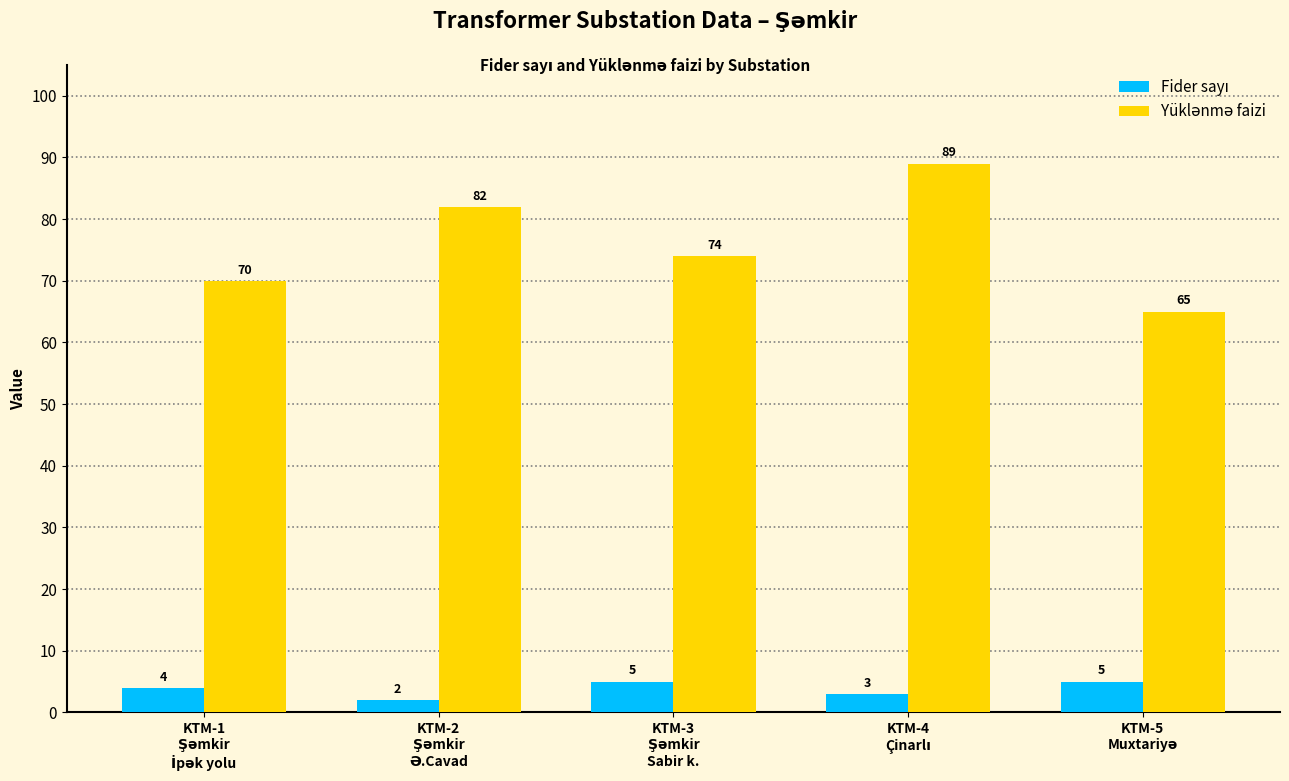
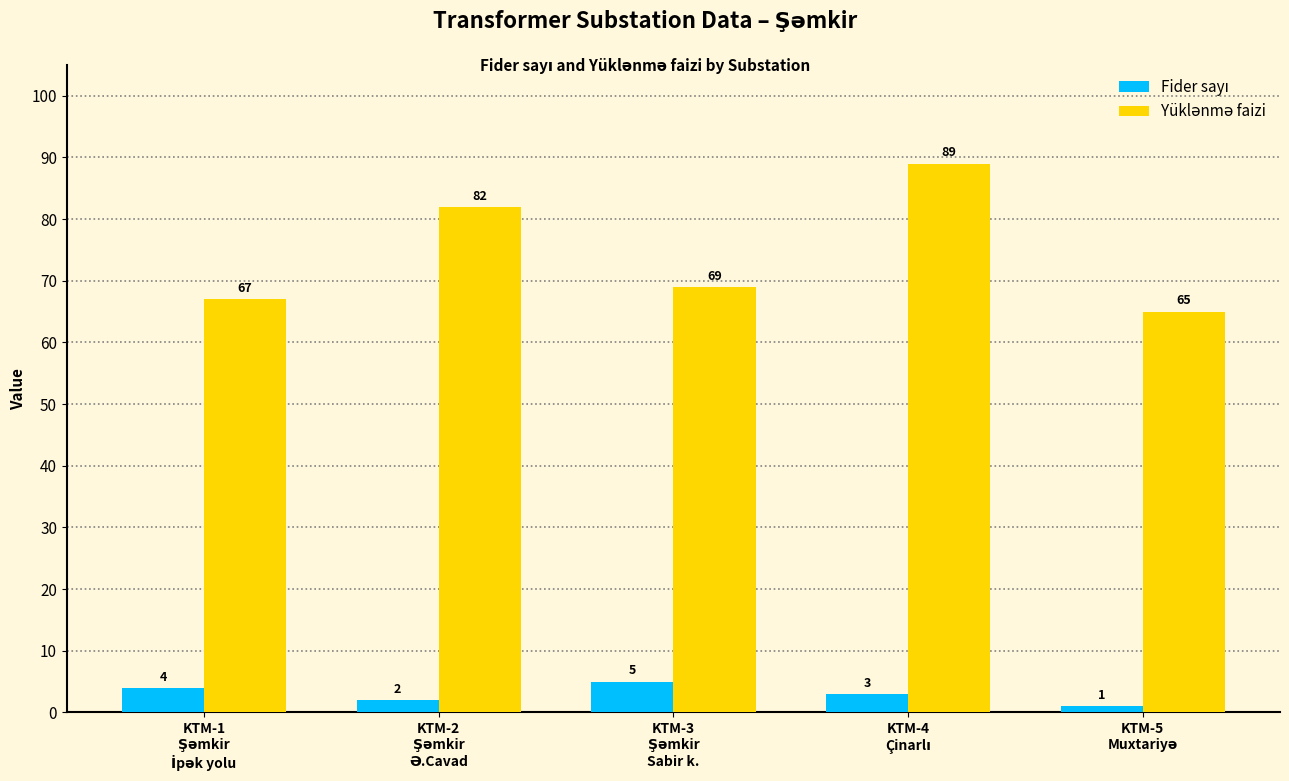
  {
    "Fider sayı": {
      "KTM-1 Şəmkir İpək yolu": 4,
      "KTM-2 Şəmkir Ə.Cavad": 2,
      "KTM-3 Şəmkir Sabir k.": 5,
      "KTM-4 Çinarlı": 3,
-     "KTM-5 Muxtariyə": 5
+     "KTM-5 Muxtariyə": 1
    },
    "Yüklənmə faizi": {
-     "KTM-1 Şəmkir İpək yolu": 70,
+     "KTM-1 Şəmkir İpək yolu": 67,
      "KTM-2 Şəmkir Ə.Cavad": 82,
-     "KTM-3 Şəmkir Sabir k.": 74,
+     "KTM-3 Şəmkir Sabir k.": 69,
      "KTM-4 Çinarlı": 89,
      "KTM-5 Muxtariyə": 65
    }
  }
